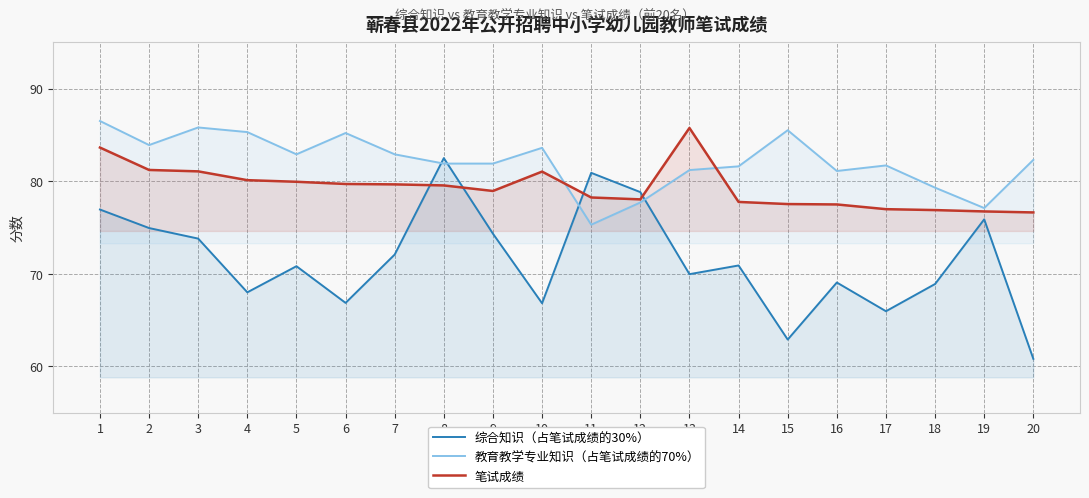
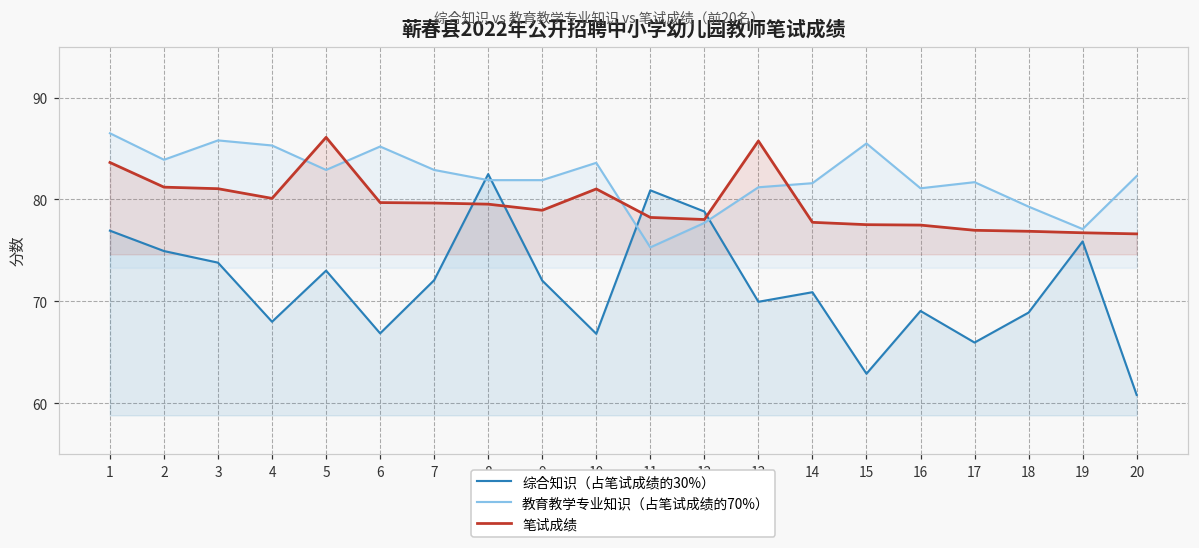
  {
    "综合知识（占笔试成绩的30%）": {
      "1": 77,
      "2": 75,
      "3": 74,
      "4": 68,
-     "5": 71,
+     "5": 73,
      "6": 67,
      "7": 72,
      "8": 82,
-     "9": 74,
+     "9": 72,
      "10": 67,
      "11": 81,
      "12": 79,
      "13": 70,
      "14": 71,
      "15": 63,
      "16": 69,
      "17": 66,
      "18": 69,
      "19": 76,
      "20": 61
    },
    "教育教学专业知识（占笔试成绩的70%）": {
      "1": 87,
      "2": 84,
      "3": 86,
      "4": 85,
      "5": 83,
      "6": 85,
      "7": 83,
      "8": 82,
      "9": 82,
      "10": 84,
      "11": 75,
      "12": 78,
      "13": 81,
      "14": 82,
      "15": 86,
      "16": 81,
      "17": 82,
      "18": 79,
      "19": 77,
      "20": 82
    },
    "笔试成绩": {
      "1": 84,
      "2": 81,
      "3": 81,
      "4": 80,
-     "5": 80,
+     "5": 86,
      "6": 80,
      "7": 80,
      "8": 80,
      "9": 79,
      "10": 81,
      "11": 78,
      "12": 78,
      "13": 86,
      "14": 78,
      "15": 78,
      "16": 77,
      "17": 77,
      "18": 77,
      "19": 77,
      "20": 77
    }
  }
